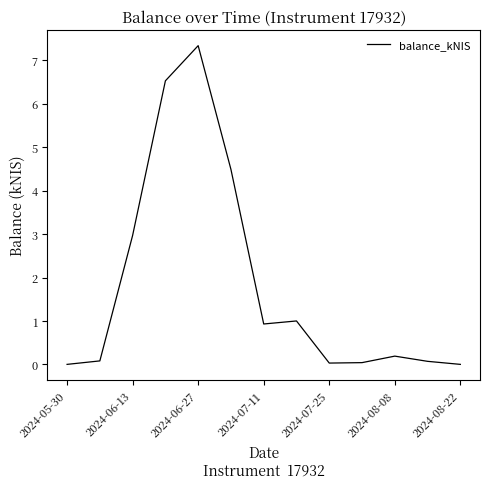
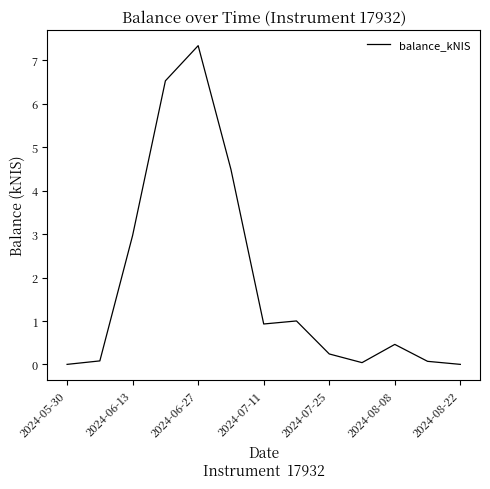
  {
    "2024-05-30": 0.0,
    "2024-06-13": 3.0,
    "2024-06-27": 7.3,
    "2024-07-11": 0.9,
-   "2024-07-25": 0.0,
-   "2024-08-08": 0.2,
+   "2024-07-25": 0.2,
+   "2024-08-08": 0.5,
    "2024-08-22": 0.0
  }
